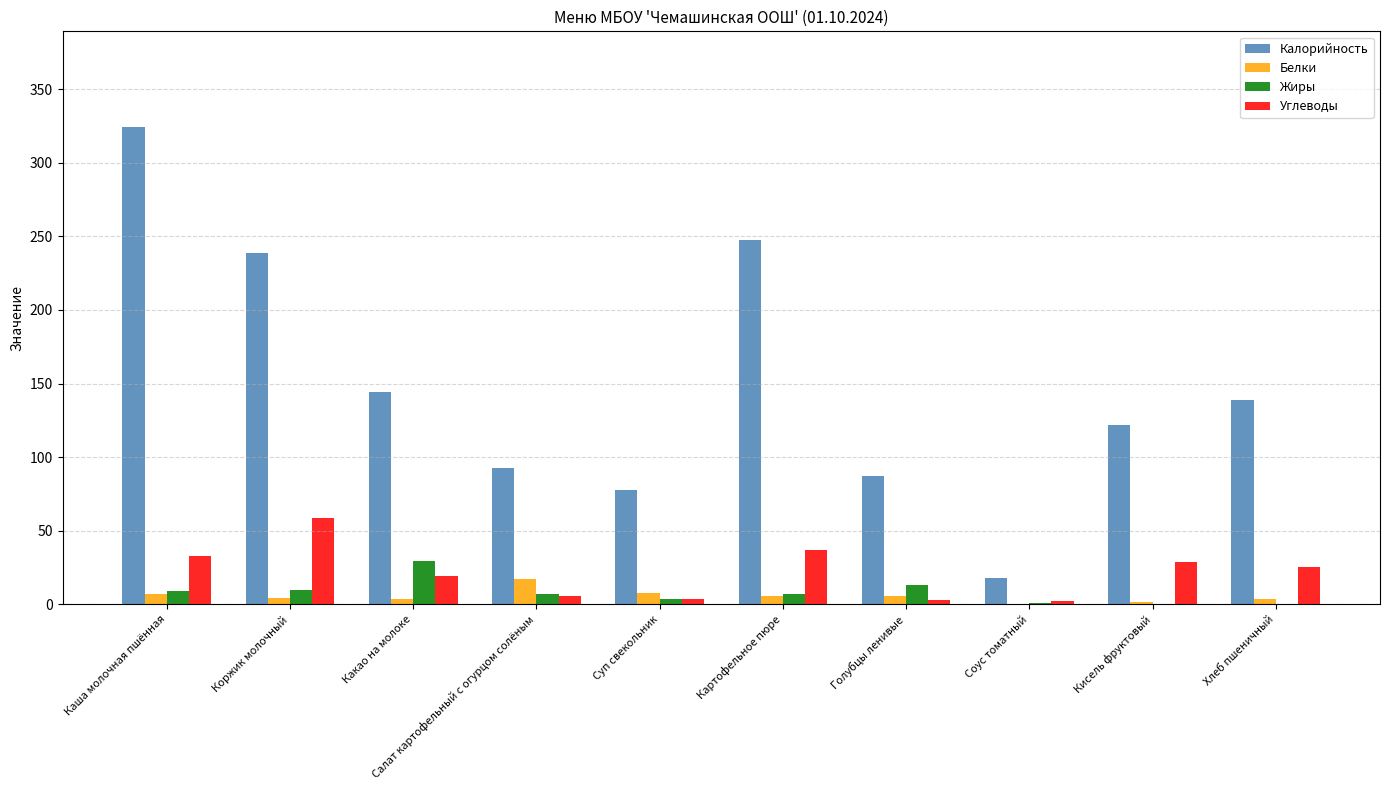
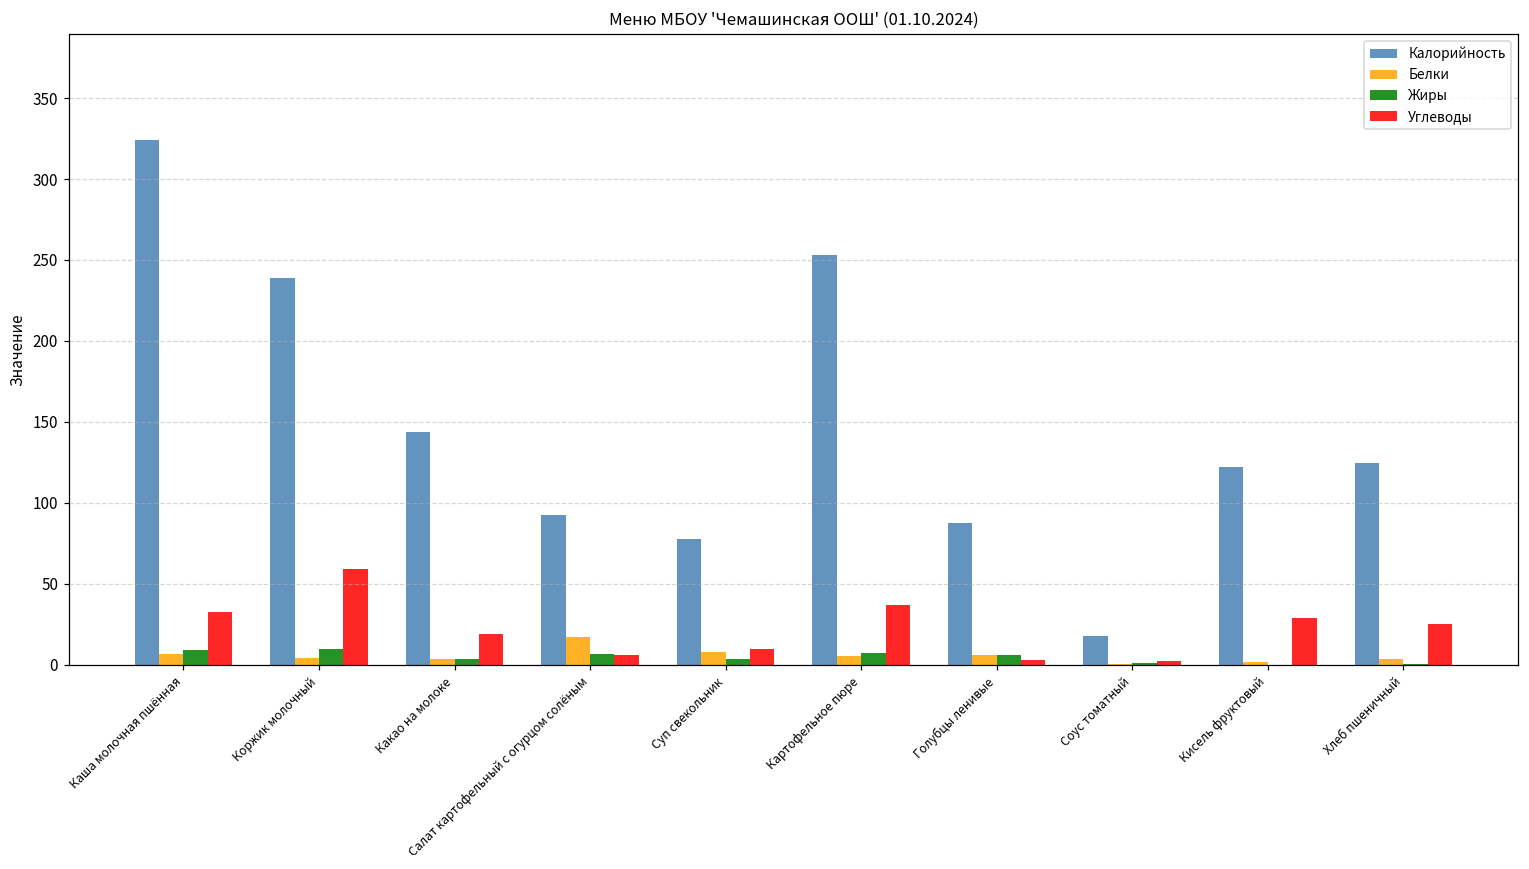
  {
    "Калорийность": {
      "Каша молочная пшённая": 324,
      "Коржик молочный": 239,
      "Какао на молоке": 144,
      "Салат картофельный с огурцом солёным": 92,
      "Суп свекольник": 78,
-     "Картофельное пюре": 247,
+     "Картофельное пюре": 253,
      "Голубцы ленивые": 88,
      "Соус томатный": 18,
      "Кисель фруктовый": 122,
-     "Хлеб пшеничный": 139
+     "Хлеб пшеничный": 125
    },
    "Белки": {
      "Каша молочная пшённая": 7,
      "Коржик молочный": 4,
      "Какао на молоке": 4,
      "Салат картофельный с огурцом солёным": 17,
      "Суп свекольник": 8,
      "Картофельное пюре": 6,
      "Голубцы ленивые": 6,
      "Хлеб пшеничный": 4
    },
    "Жиры": {
      "Каша молочная пшённая": 9,
      "Коржик молочный": 10,
-     "Какао на молоке": 30,
+     "Какао на молоке": 3,
      "Салат картофельный с огурцом солёным": 7,
      "Суп свекольник": 4,
      "Картофельное пюре": 7,
-     "Голубцы ленивые": 13,
+     "Голубцы ленивые": 6,
      "Кисель фруктовый": 0
    },
    "Углеводы": {
      "Каша молочная пшённая": 33,
      "Коржик молочный": 59,
      "Какао на молоке": 19,
      "Салат картофельный с огурцом солёным": 6,
-     "Суп свекольник": 4,
+     "Суп свекольник": 10,
      "Картофельное пюре": 37,
      "Голубцы ленивые": 3,
      "Соус томатный": 2,
      "Кисель фруктовый": 29,
      "Хлеб пшеничный": 25
    }
  }
